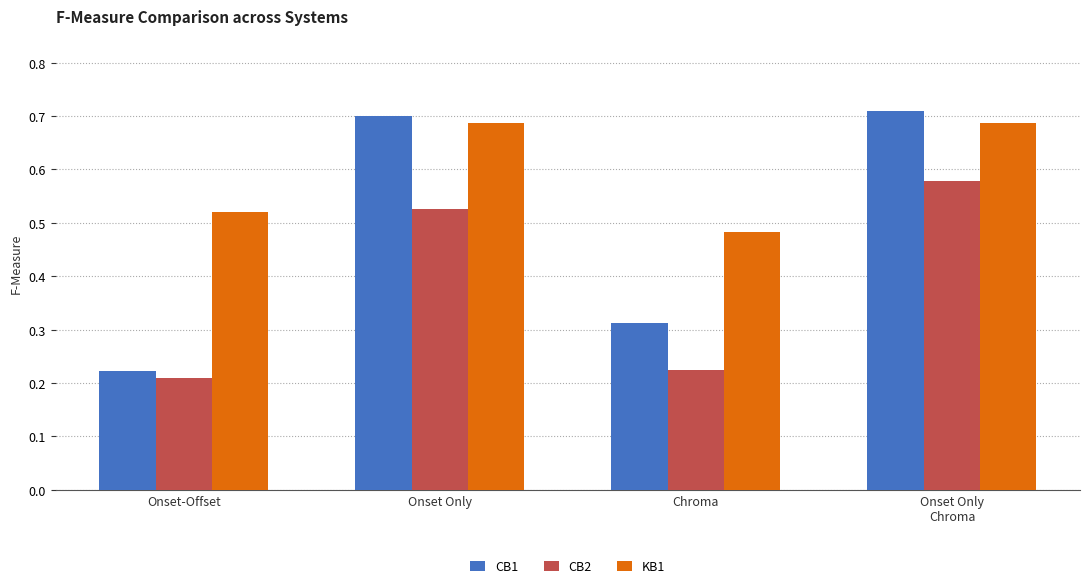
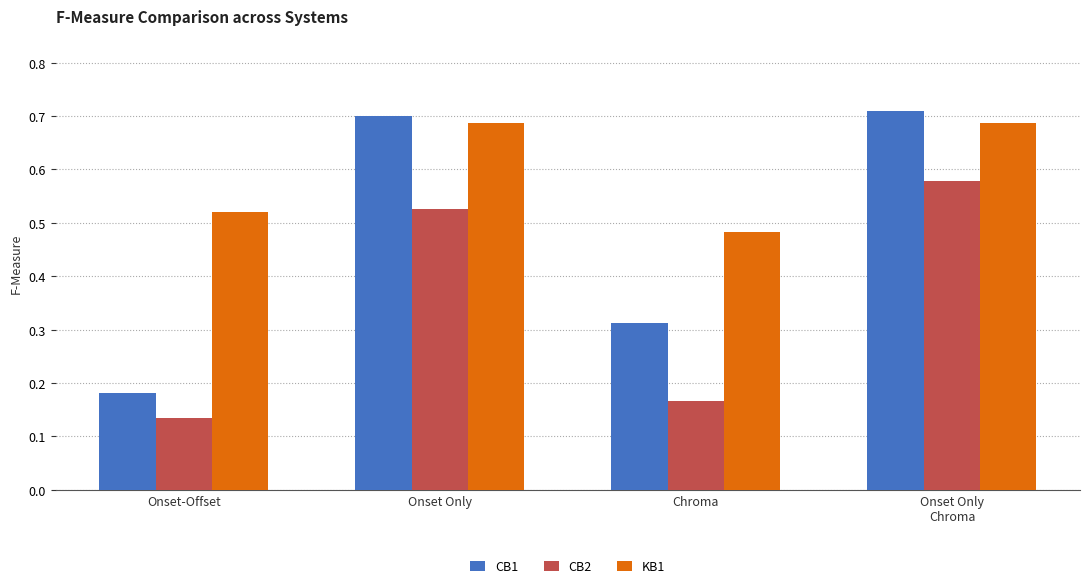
  {
    "CB1": {
-     "Onset-Offset": 0.22,
+     "Onset-Offset": 0.18,
      "Onset Only": 0.70,
      "Chroma": 0.31,
      "Onset Only Chroma": 0.71
    },
    "CB2": {
-     "Onset-Offset": 0.21,
+     "Onset-Offset": 0.13,
      "Onset Only": 0.53,
-     "Chroma": 0.22,
+     "Chroma": 0.17,
      "Onset Only Chroma": 0.58
    },
    "KB1": {
      "Onset-Offset": 0.52,
      "Onset Only": 0.69,
      "Chroma": 0.48,
      "Onset Only Chroma": 0.69
    }
  }
